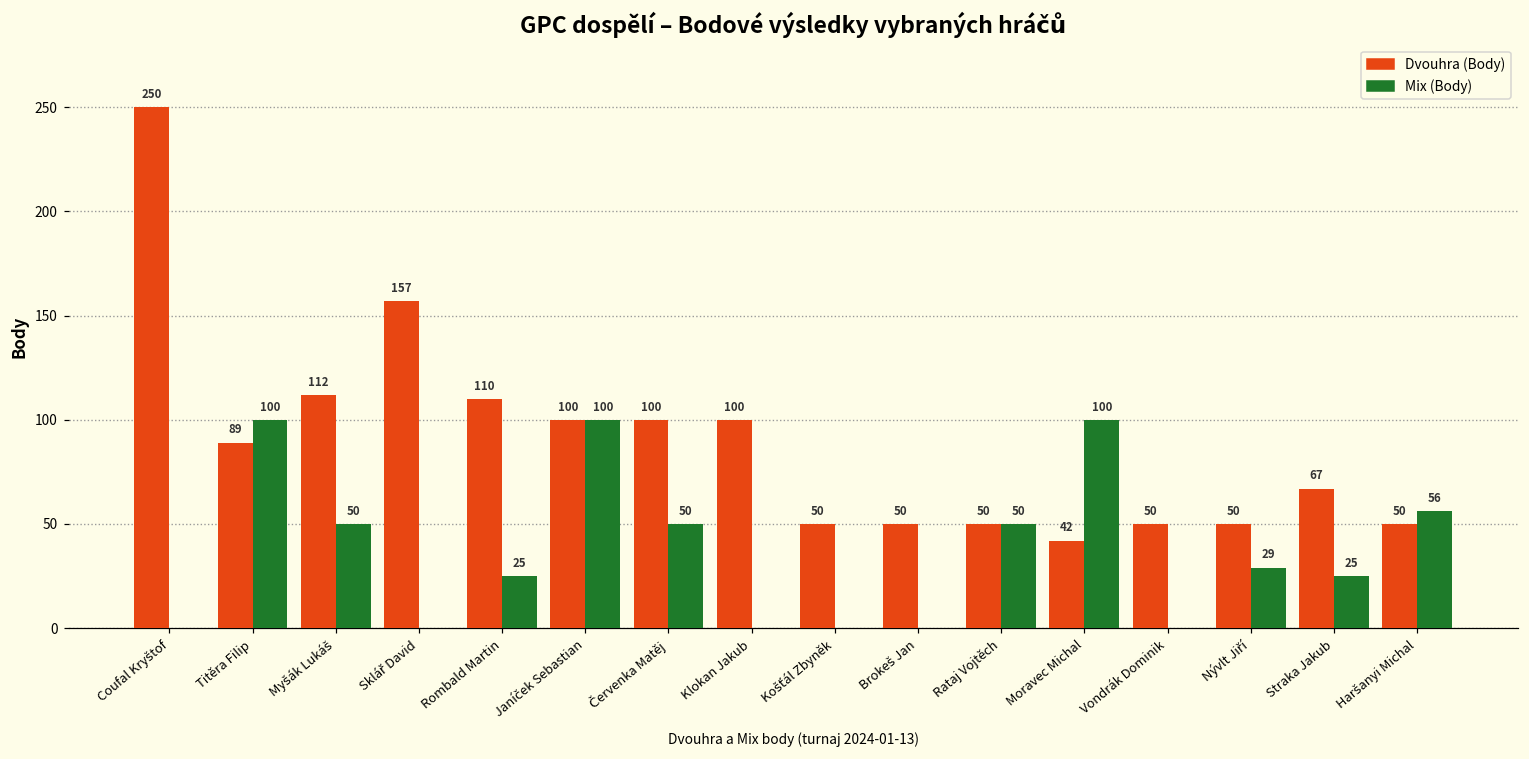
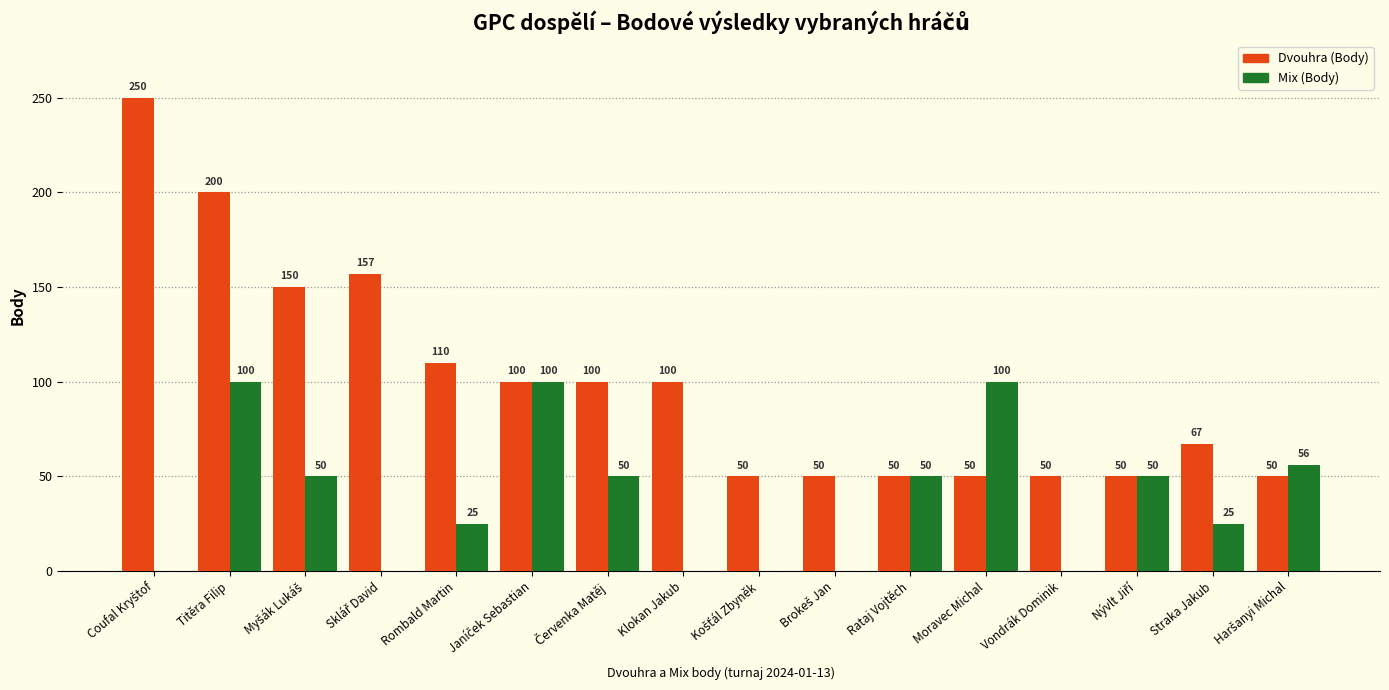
  {
    "Dvouhra (Body)": {
      "Coufal Kryštof": 250,
-     "Titěra Filip": 89,
-     "Myšák Lukáš": 112,
+     "Titěra Filip": 200,
+     "Myšák Lukáš": 150,
      "Sklář David": 157,
      "Rombald Martin": 110,
      "Janíček Sebastian": 100,
      "Červenka Matěj": 100,
      "Klokan Jakub": 100,
      "Košťál Zbyněk": 50,
      "Brokeš Jan": 50,
      "Rataj Vojtěch": 50,
-     "Moravec Michal": 42,
+     "Moravec Michal": 50,
      "Vondrák Dominik": 50,
      "Nývlt Jiří": 50,
      "Straka Jakub": 67,
      "Haršanyi Michal": 50
    },
    "Mix (Body)": {
      "Titěra Filip": 100,
      "Myšák Lukáš": 50,
      "Rombald Martin": 25,
      "Janíček Sebastian": 100,
      "Červenka Matěj": 50,
      "Rataj Vojtěch": 50,
      "Moravec Michal": 100,
-     "Nývlt Jiří": 29,
+     "Nývlt Jiří": 50,
      "Straka Jakub": 25,
      "Haršanyi Michal": 56
    }
  }
